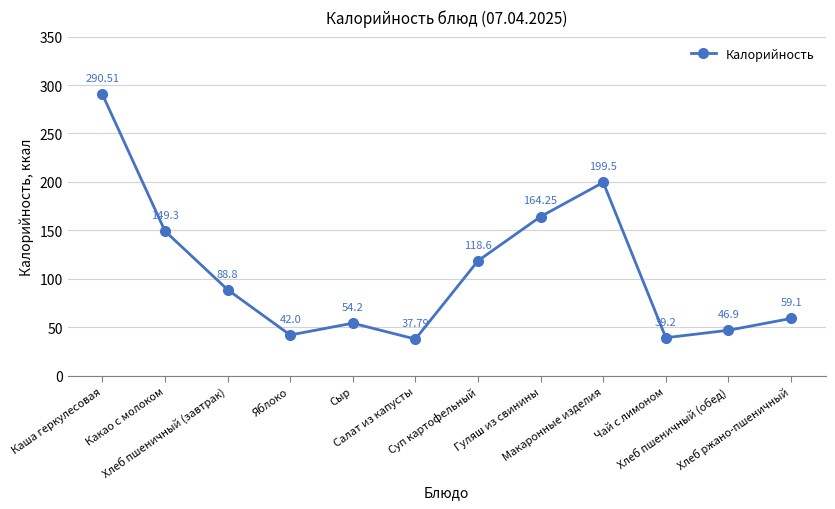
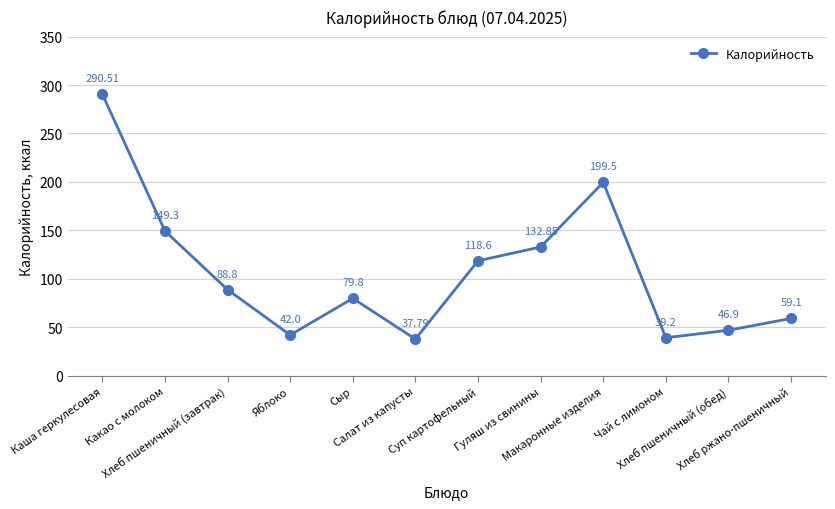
  {
    "Каша геркулесовая": 290.51,
    "Какао с молоком": 149.3,
    "Хлеб пшеничный (завтрак)": 88.8,
    "Яблоко": 42.0,
-   "Сыр": 54.2,
+   "Сыр": 79.8,
    "Салат из капусты": 37.79,
    "Суп картофельный": 118.6,
-   "Гуляш из свинины": 164.25,
+   "Гуляш из свинины": 132.85,
    "Макаронные изделия": 199.5,
    "Чай с лимоном": 39.2,
    "Хлеб пшеничный (обед)": 46.9,
    "Хлеб ржано-пшеничный": 59.1
  }
